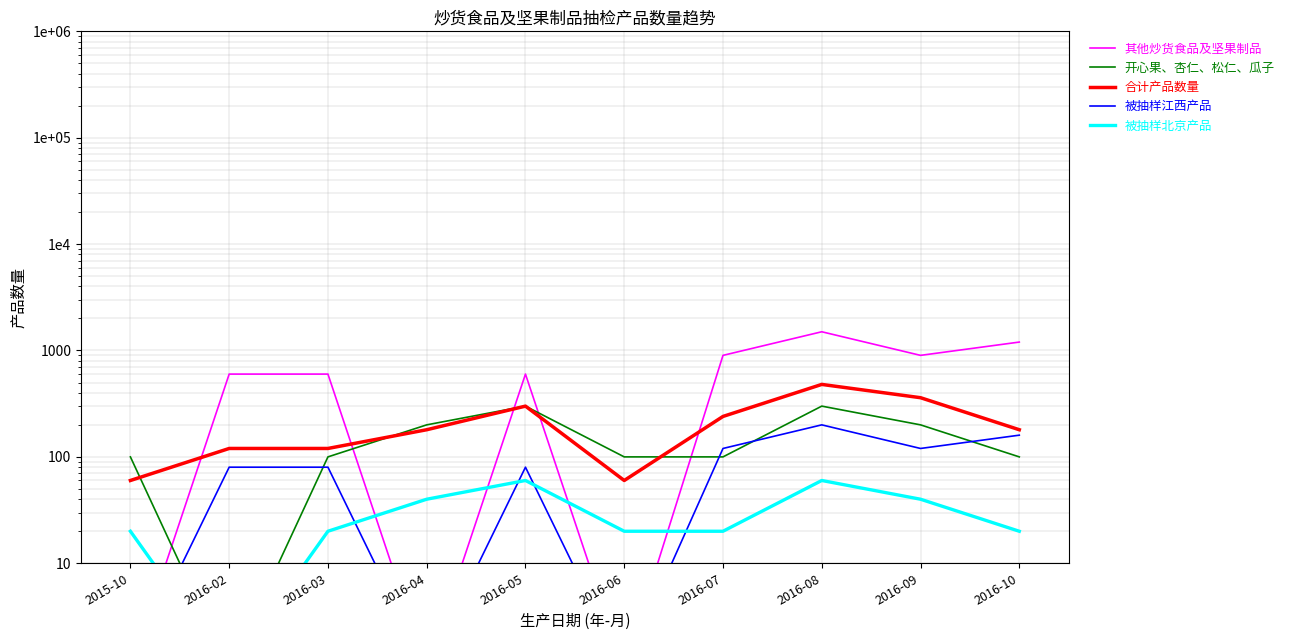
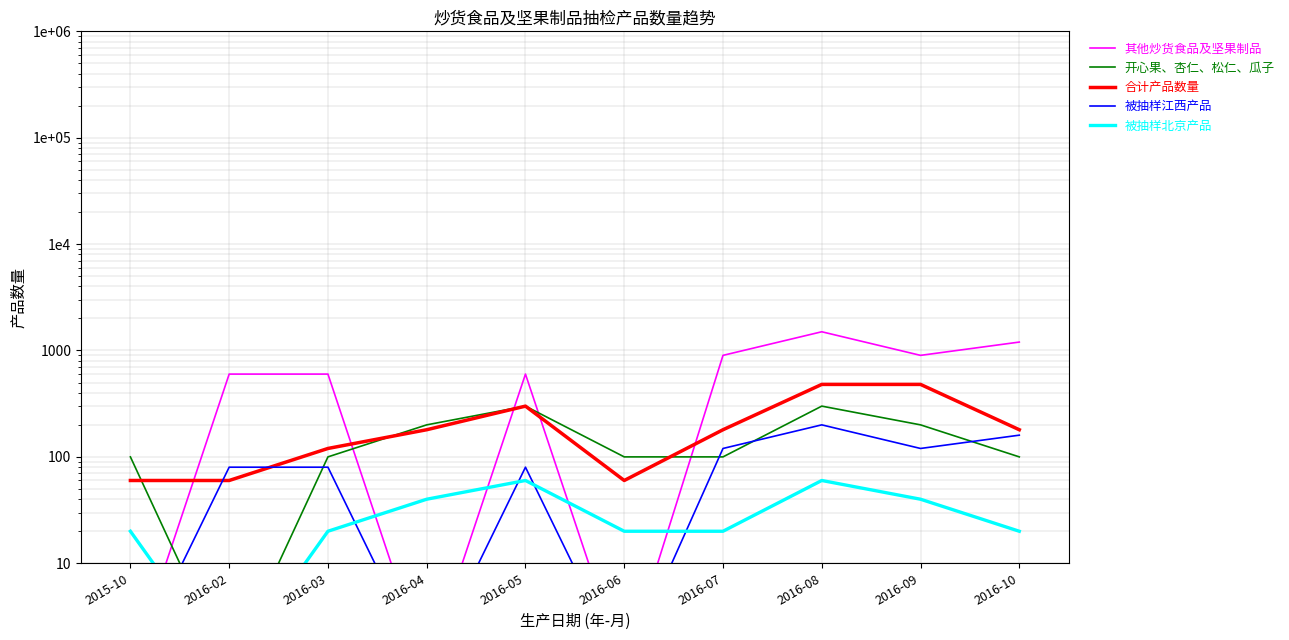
  {
    "其他炒货食品及坚果制品": {
      "2016-02": 600,
      "2016-03": 600,
      "2016-05": 600,
      "2016-07": 900,
      "2016-08": 1500,
      "2016-09": 900,
      "2016-10": 1200
    },
    "开心果、杏仁、松仁、瓜子": {
      "2015-10": 100,
      "2016-03": 100,
      "2016-04": 200,
      "2016-06": 100,
      "2016-07": 100,
      "2016-08": 300,
      "2016-09": 200,
      "2016-10": 100
    },
    "合计产品数量": {
      "2015-10": 60,
-     "2016-02": 120,
+     "2016-02": 60,
      "2016-03": 120,
      "2016-04": 180,
      "2016-06": 60,
-     "2016-07": 240,
+     "2016-07": 180,
      "2016-08": 500,
-     "2016-09": 360,
+     "2016-09": 500,
      "2016-10": 180
    },
    "被抽样江西产品": {
      "2016-02": 80,
      "2016-03": 80,
      "2016-05": 80,
      "2016-07": 120,
      "2016-08": 200,
      "2016-09": 120,
      "2016-10": 160
    },
    "被抽样北京产品": {
      "2015-10": 20,
      "2016-03": 20,
      "2016-04": 40,
      "2016-05": 60,
      "2016-06": 20,
      "2016-07": 20,
      "2016-08": 60,
      "2016-09": 40,
      "2016-10": 20
    }
  }
